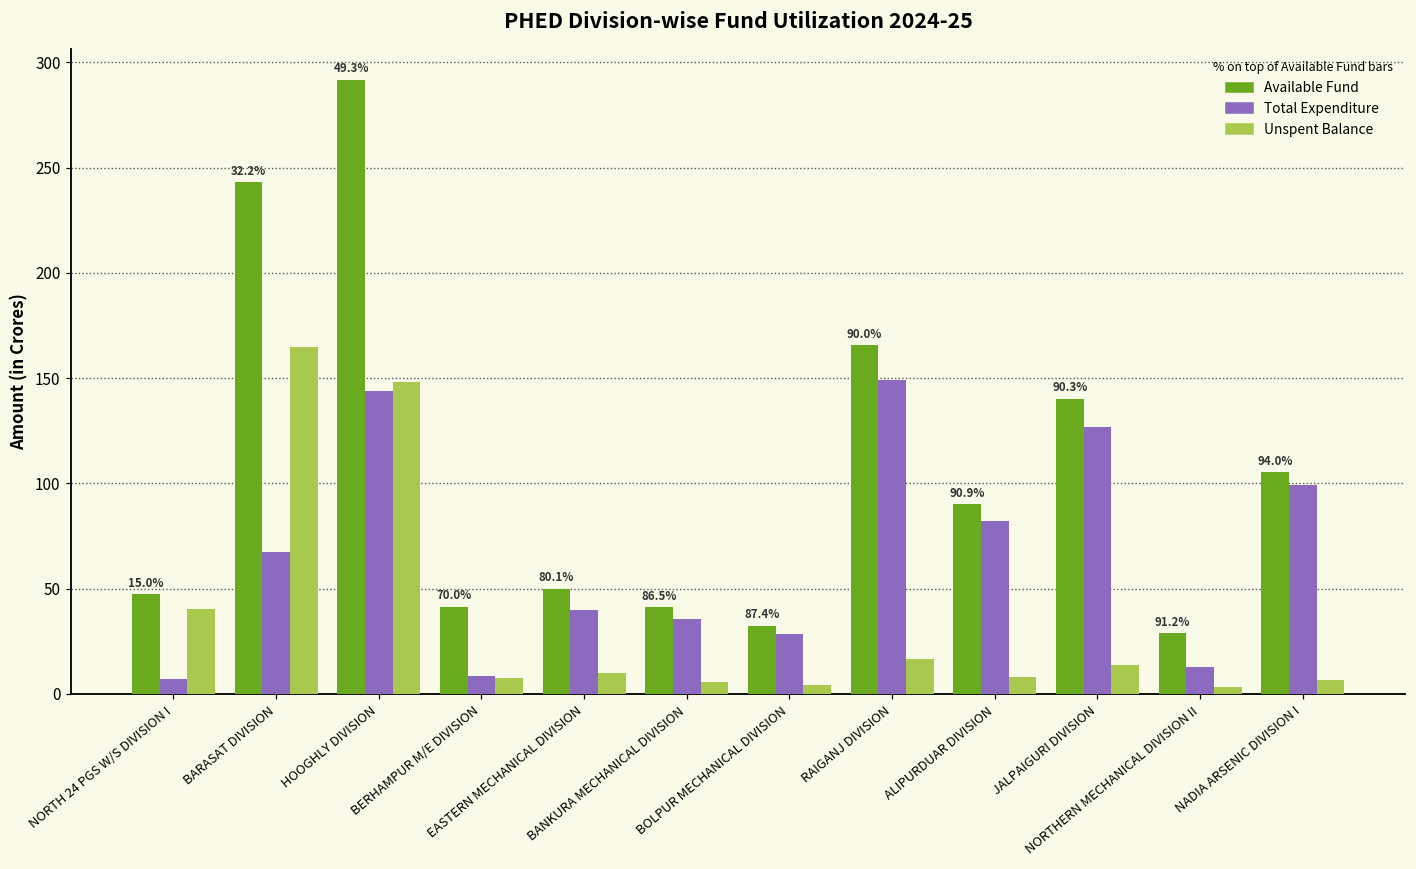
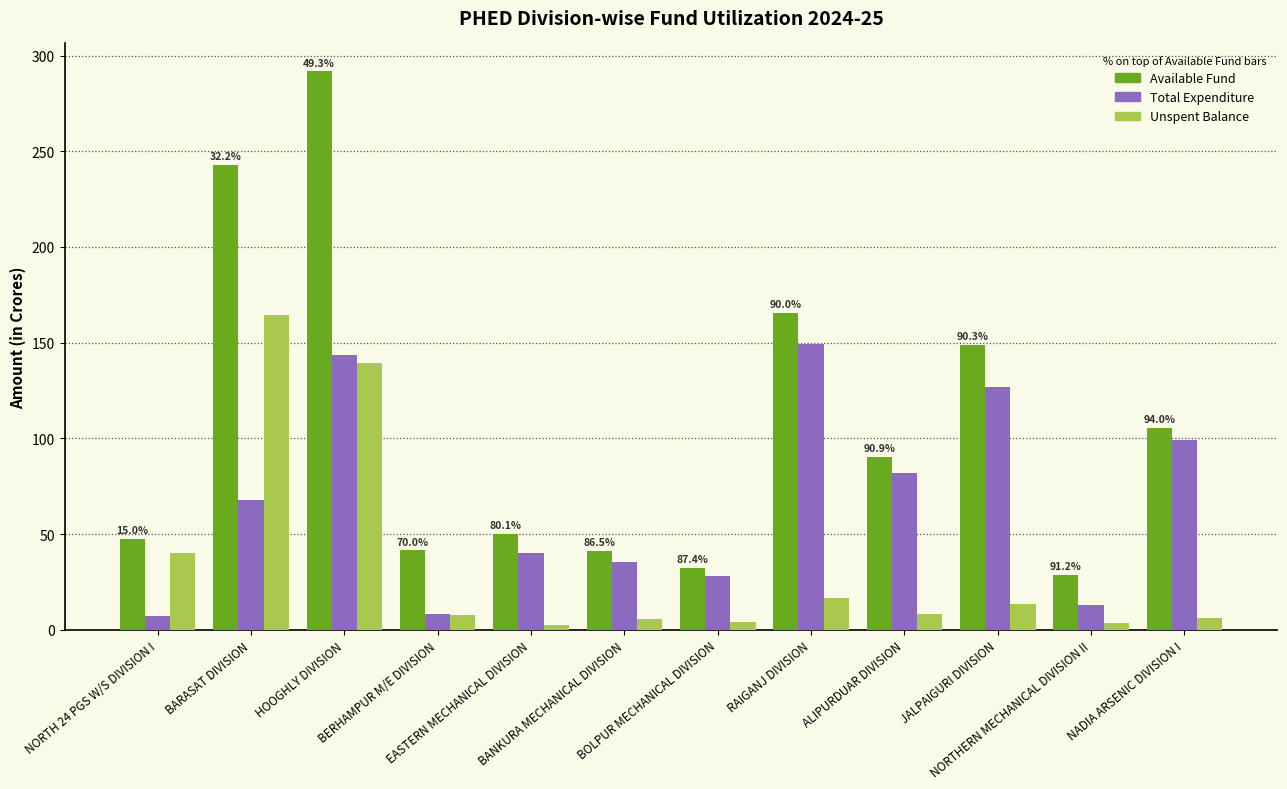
  {
    "Available Fund": {
-     "JALPAIGURI DIVISION": 140
+     "JALPAIGURI DIVISION": 149
    },
    "Total Expenditure": {
      "NORTH 24 PGS W/S DIVISION I": 7,
      "BARASAT DIVISION": 68,
      "HOOGHLY DIVISION": 144,
      "BERHAMPUR M/E DIVISION": 8,
      "EASTERN MECHANICAL DIVISION": 40,
      "BANKURA MECHANICAL DIVISION": 36,
      "BOLPUR MECHANICAL DIVISION": 28,
      "RAIGANJ DIVISION": 149,
      "ALIPURDUAR DIVISION": 82,
      "JALPAIGURI DIVISION": 127,
      "NORTHERN MECHANICAL DIVISION II": 13,
      "NADIA ARSENIC DIVISION I": 99
    },
    "Unspent Balance": {
      "NORTH 24 PGS W/S DIVISION I": 40,
      "BARASAT DIVISION": 165,
-     "HOOGHLY DIVISION": 148,
+     "HOOGHLY DIVISION": 139,
      "BERHAMPUR M/E DIVISION": 8,
-     "EASTERN MECHANICAL DIVISION": 10,
+     "EASTERN MECHANICAL DIVISION": 3,
      "BANKURA MECHANICAL DIVISION": 6,
      "BOLPUR MECHANICAL DIVISION": 4,
      "RAIGANJ DIVISION": 17,
      "ALIPURDUAR DIVISION": 8,
      "JALPAIGURI DIVISION": 14,
      "NORTHERN MECHANICAL DIVISION II": 3,
      "NADIA ARSENIC DIVISION I": 6
    }
  }
